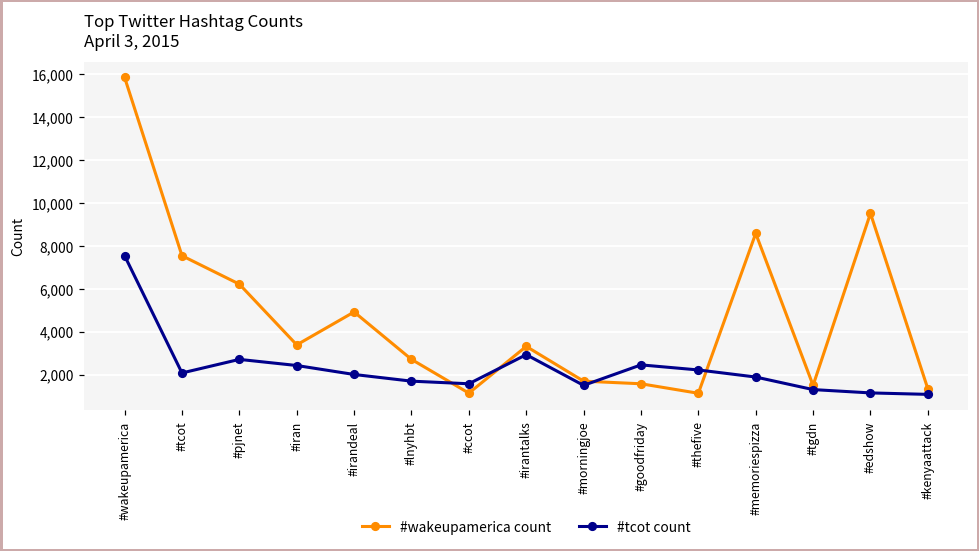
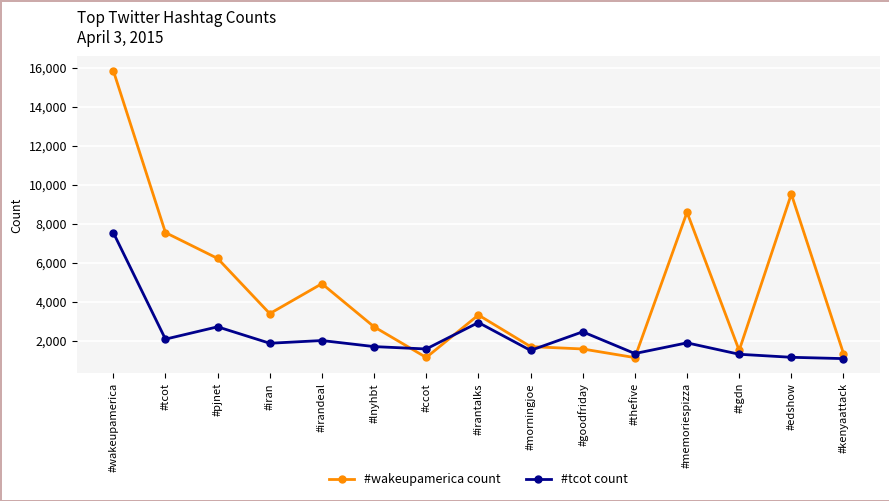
  {
    "#wakeupamerica count": {
      "#wakeupamerica": "15,800",
      "#tcot": "7,500",
      "#pjnet": "6,200",
      "#iran": "3,400",
      "#irandeal": "4,900",
      "#lnyhbt": "2,700",
      "#ccot": "1,100",
      "#irantalks": "3,300",
      "#morningjoe": "1,700",
      "#goodfriday": "1,600",
      "#thefive": "1,100",
      "#memoriespizza": "8,600",
      "#tgdn": "1,500",
      "#edshow": "9,500",
      "#kenyaattack": "1,300"
    },
    "#tcot count": {
      "#wakeupamerica": "7,500",
      "#tcot": "2,100",
      "#pjnet": "2,700",
-     "#iran": "2,400",
+     "#iran": "1,900",
      "#irandeal": "2,000",
      "#lnyhbt": "1,700",
      "#ccot": "1,600",
      "#irantalks": "2,900",
      "#morningjoe": "1,500",
      "#goodfriday": "2,500",
-     "#thefive": "2,200",
+     "#thefive": "1,300",
      "#memoriespizza": "1,900",
      "#tgdn": "1,300",
      "#edshow": "1,200",
      "#kenyaattack": "1,100"
    }
  }
